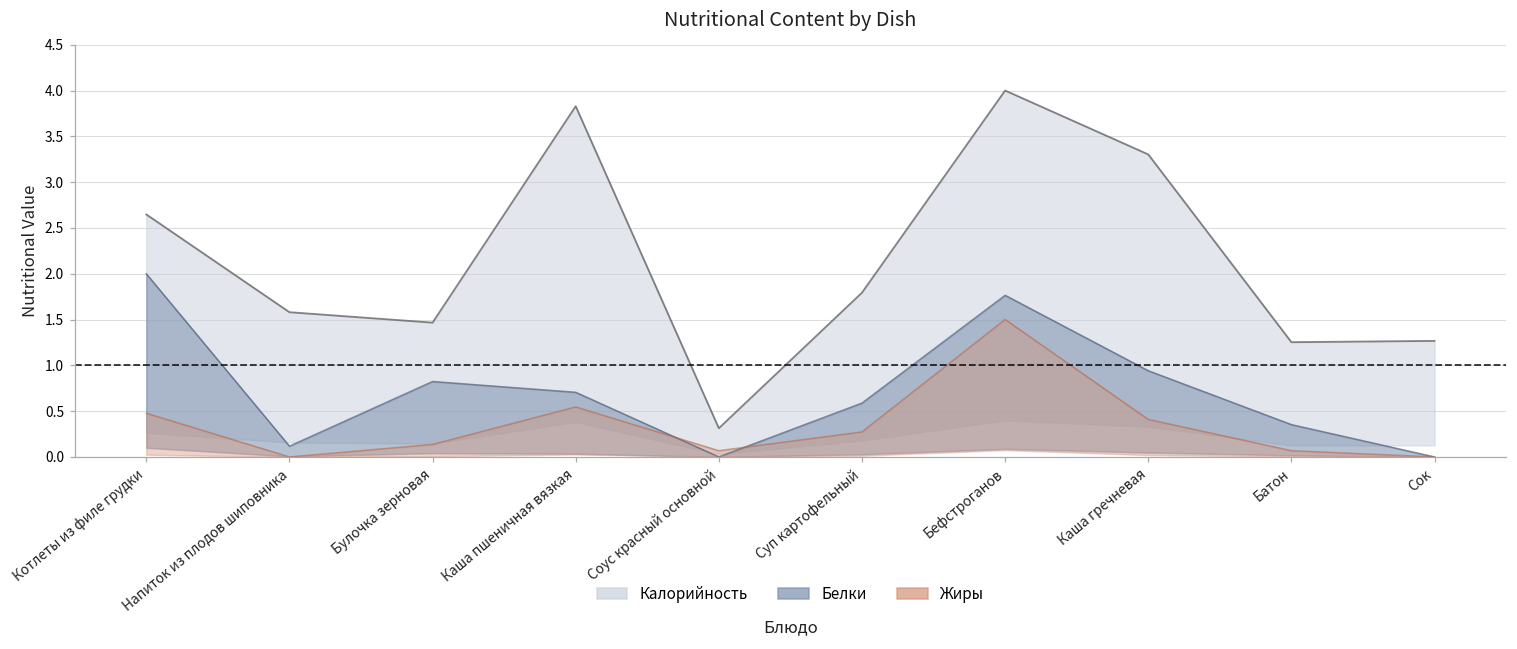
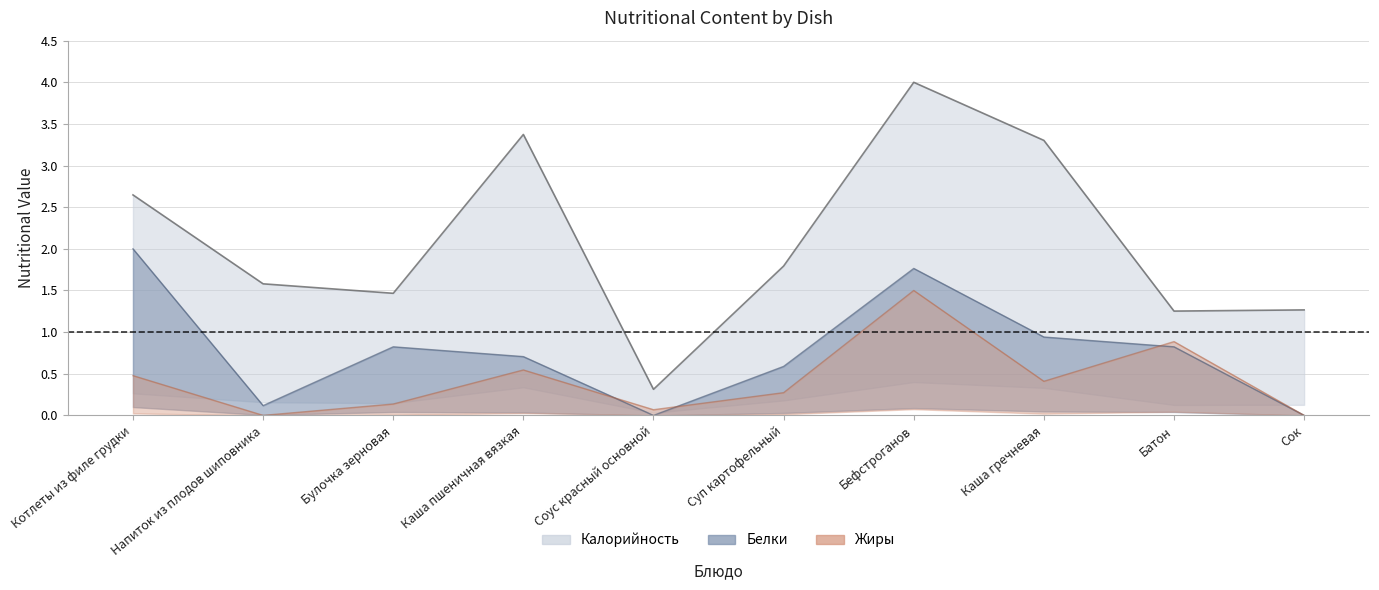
  {
    "Калорийность": {
      "Котлеты из филе грудки": 2.6,
      "Напиток из плодов шиповника": 1.6,
      "Булочка зерновая": 1.5,
-     "Каша пшеничная вязкая": 3.8,
+     "Каша пшеничная вязкая": 3.4,
      "Соус красный основной": 0.3,
      "Суп картофельный": 1.8,
      "Бефстроганов": 4.0,
      "Каша гречневая": 3.3,
      "Батон": 1.3,
      "Сок": 1.3
    },
    "Белки": {
      "Котлеты из филе грудки": 2.0,
      "Напиток из плодов шиповника": 0.1,
      "Булочка зерновая": 0.8,
      "Каша пшеничная вязкая": 0.7,
      "Соус красный основной": 0.0,
      "Суп картофельный": 0.6,
      "Бефстроганов": 1.8,
      "Каша гречневая": 0.9,
-     "Батон": 0.4
+     "Батон": 0.8
    },
    "Жиры": {
      "Котлеты из филе грудки": 0.5,
      "Напиток из плодов шиповника": 0.0,
      "Булочка зерновая": 0.1,
      "Каша пшеничная вязкая": 0.5,
      "Соус красный основной": 0.1,
      "Суп картофельный": 0.3,
      "Бефстроганов": 1.5,
      "Каша гречневая": 0.4,
-     "Батон": 0.1
+     "Батон": 0.9
    }
  }
